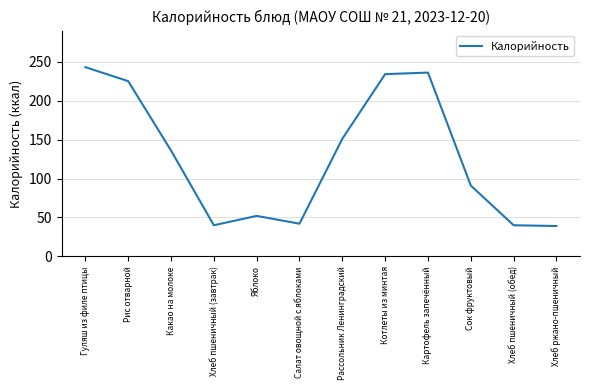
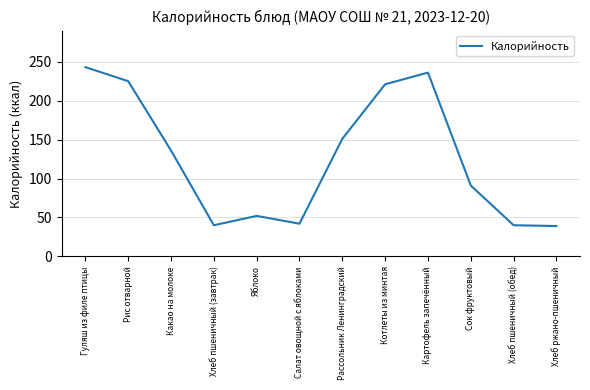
  {
    "Гуляш из филе птицы": 240,
    "Рис отварной": 230,
    "Какао на молоке": 140,
    "Хлеб пшеничный (завтрак)": 40,
    "Яблоко": 50,
    "Салат овощной с яблоками": 40,
    "Рассольник Ленинградский": 150,
-   "Котлеты из минтая": 230,
+   "Котлеты из минтая": 220,
    "Картофель запечённый": 240,
    "Сок фруктовый": 90,
    "Хлеб пшеничный (обед)": 40,
    "Хлеб ржано-пшеничный": 40
  }
